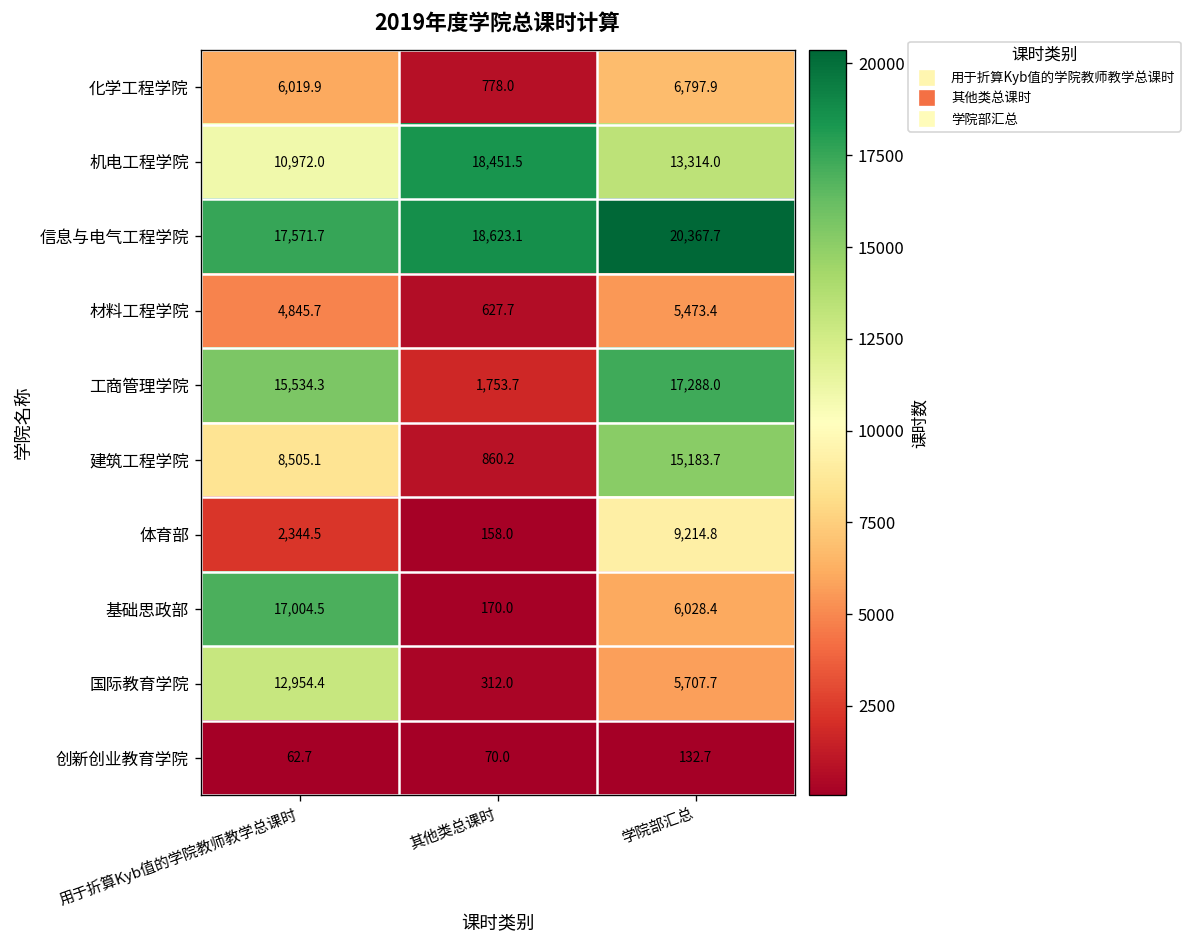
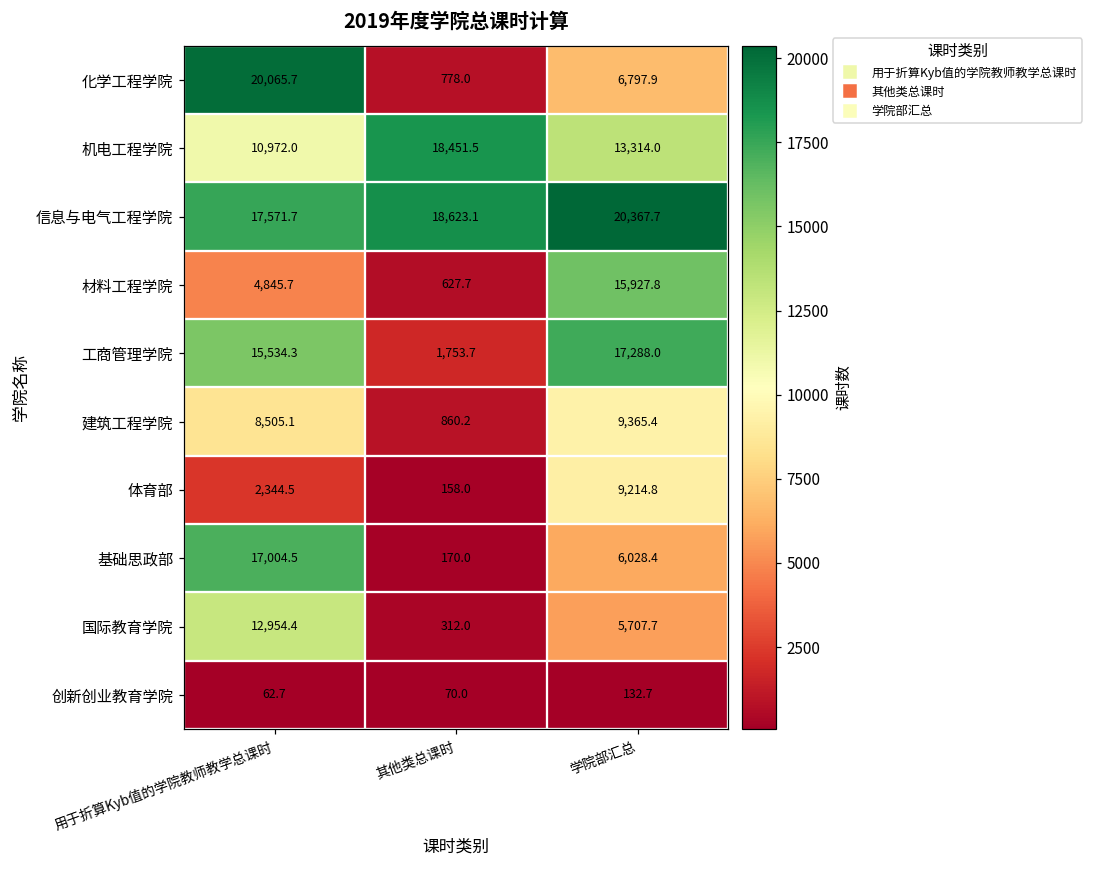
  {
    "化学工程学院": {
-     "用于折算Kyb值的学院教师教学总课时": "6,019.9",
+     "用于折算Kyb值的学院教师教学总课时": "20,065.7",
      "其他类总课时": "778.0",
      "学院部汇总": "6,797.9"
    },
    "机电工程学院": {
      "用于折算Kyb值的学院教师教学总课时": "10,972.0",
      "其他类总课时": "18,451.5",
      "学院部汇总": "13,314.0"
    },
    "信息与电气工程学院": {
      "用于折算Kyb值的学院教师教学总课时": "17,571.7",
      "其他类总课时": "18,623.1",
      "学院部汇总": "20,367.7"
    },
    "材料工程学院": {
      "用于折算Kyb值的学院教师教学总课时": "4,845.7",
      "其他类总课时": "627.7",
-     "学院部汇总": "5,473.4"
+     "学院部汇总": "15,927.8"
    },
    "工商管理学院": {
      "用于折算Kyb值的学院教师教学总课时": "15,534.3",
      "其他类总课时": "1,753.7",
      "学院部汇总": "17,288.0"
    },
    "建筑工程学院": {
      "用于折算Kyb值的学院教师教学总课时": "8,505.1",
      "其他类总课时": "860.2",
-     "学院部汇总": "15,183.7"
+     "学院部汇总": "9,365.4"
    },
    "体育部": {
      "用于折算Kyb值的学院教师教学总课时": "2,344.5",
      "其他类总课时": "158.0",
      "学院部汇总": "9,214.8"
    },
    "基础思政部": {
      "用于折算Kyb值的学院教师教学总课时": "17,004.5",
      "其他类总课时": "170.0",
      "学院部汇总": "6,028.4"
    },
    "国际教育学院": {
      "用于折算Kyb值的学院教师教学总课时": "12,954.4",
      "其他类总课时": "312.0",
      "学院部汇总": "5,707.7"
    },
    "创新创业教育学院": {
      "用于折算Kyb值的学院教师教学总课时": "62.7",
      "其他类总课时": "70.0",
      "学院部汇总": "132.7"
    }
  }
